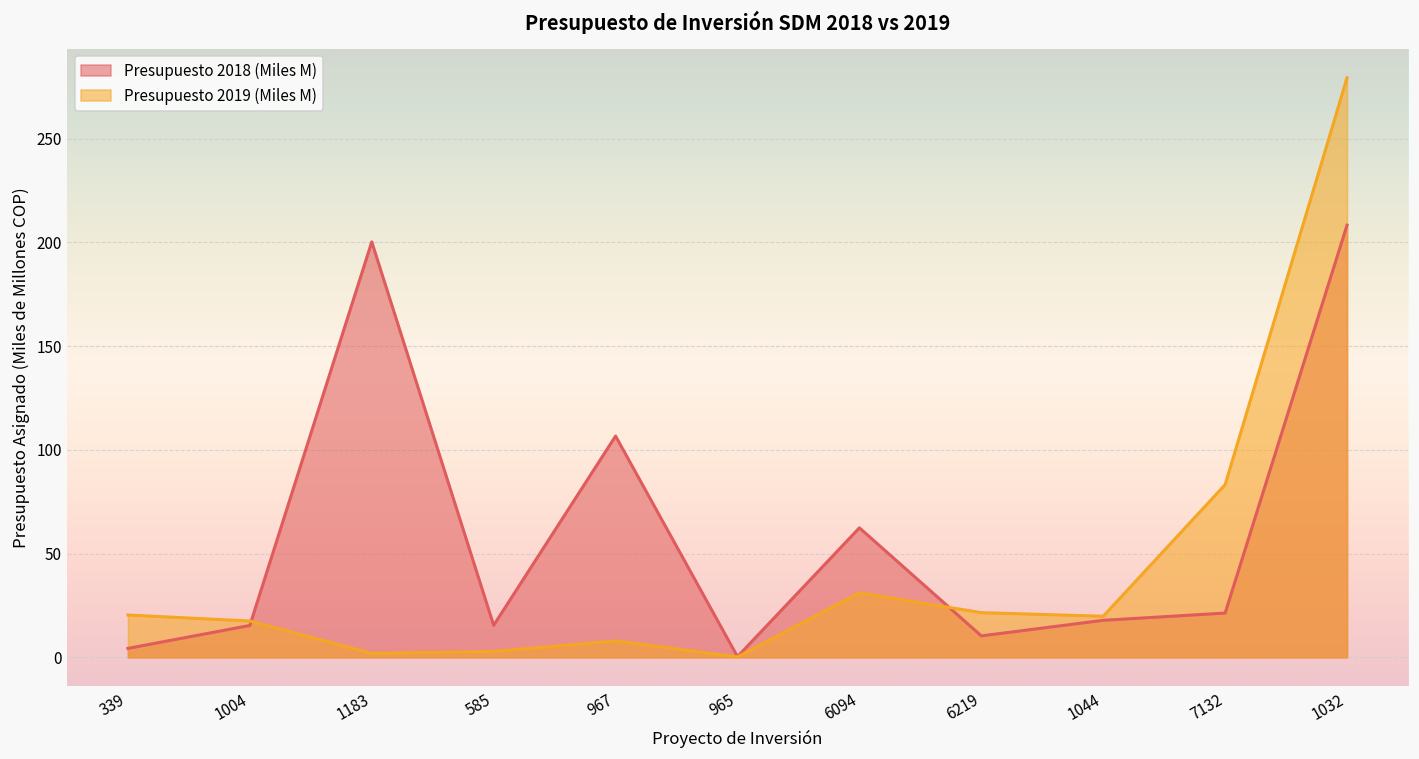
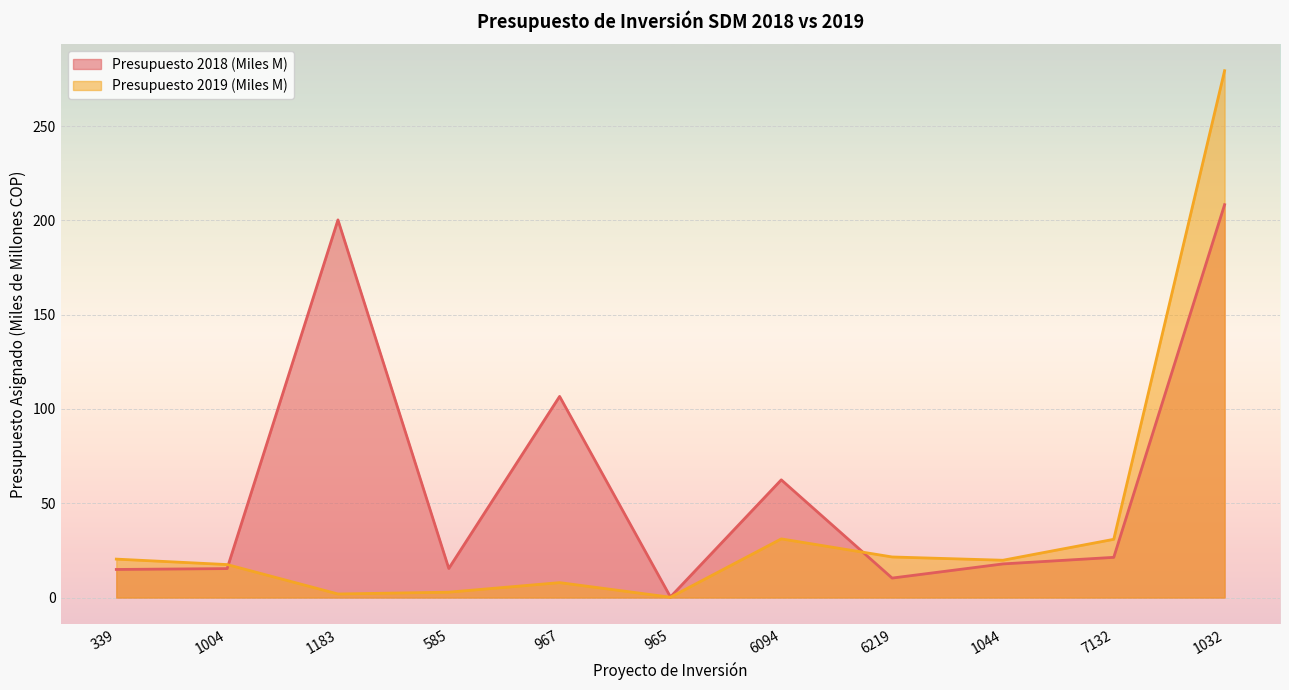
  {
    "Presupuesto 2018 (Miles M)": {
-     "339": 4,
+     "339": 15,
      "1004": 15,
      "1183": 200,
      "585": 15,
      "967": 107,
      "6094": 62,
      "6219": 10,
      "1044": 18,
      "7132": 21,
      "1032": 208
    },
    "Presupuesto 2019 (Miles M)": {
      "339": 20,
      "1004": 17,
      "1183": 2,
      "585": 3,
      "967": 8,
      "6094": 31,
      "6219": 22,
      "1044": 20,
-     "7132": 83,
+     "7132": 31,
      "1032": 279
    }
  }
